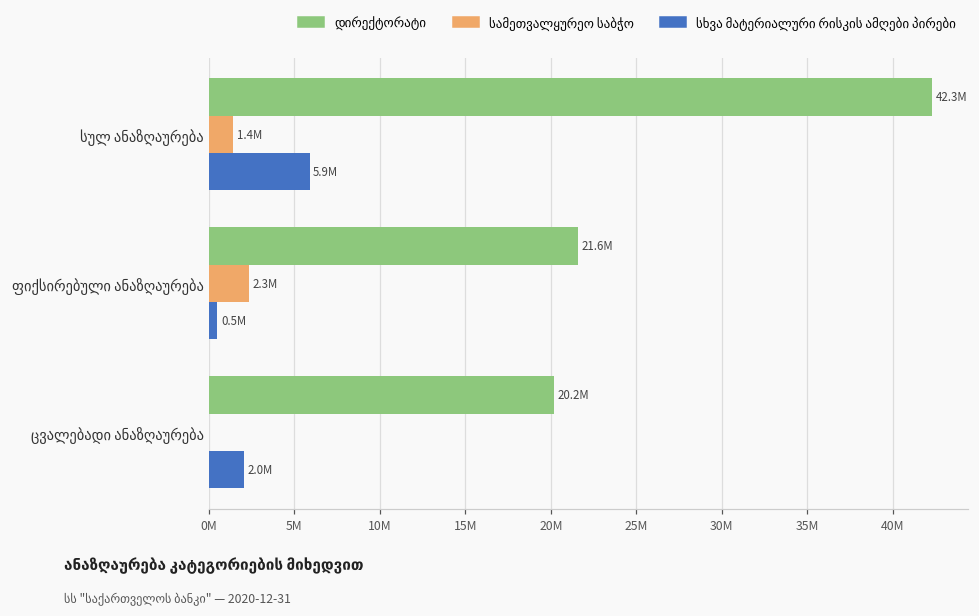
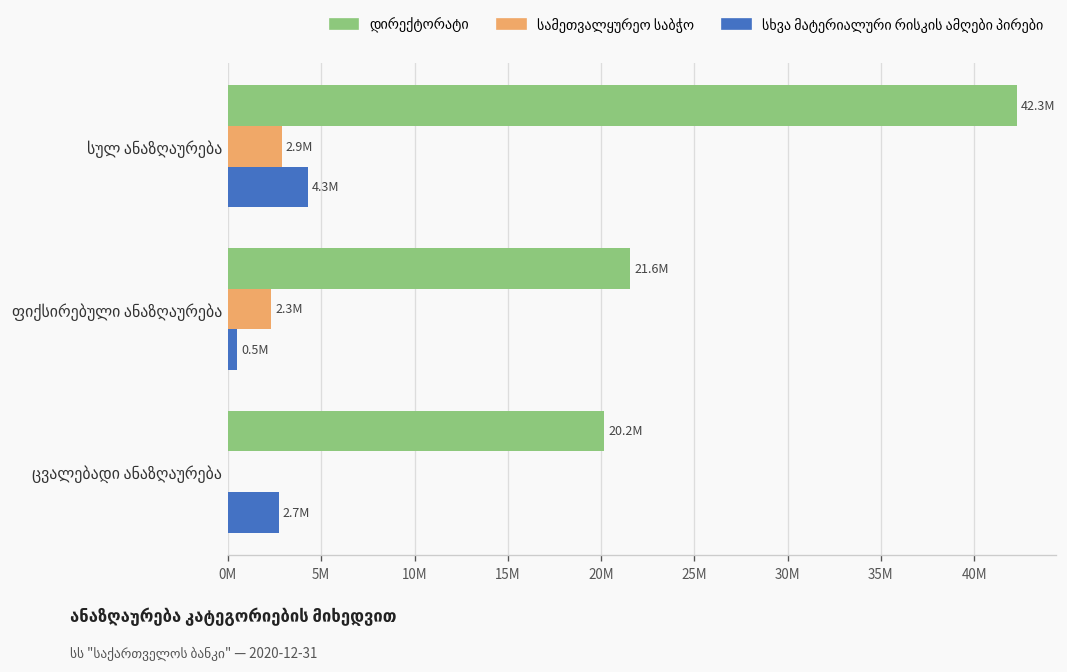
  {
    "დირექტორატი": {
      "სულ ანაზღაურება": "42.3M",
      "ფიქსირებული ანაზღაურება": "21.6M",
      "ცვალებადი ანაზღაურება": "20.2M"
    },
    "სამეთვალყურეო საბჭო": {
-     "სულ ანაზღაურება": "1.4M",
+     "სულ ანაზღაურება": "2.9M",
      "ფიქსირებული ანაზღაურება": "2.3M"
    },
    "სხვა მატერიალური რისკის ამღები პირები": {
-     "სულ ანაზღაურება": "5.9M",
+     "სულ ანაზღაურება": "4.3M",
      "ფიქსირებული ანაზღაურება": "0.5M",
-     "ცვალებადი ანაზღაურება": "2.0M"
+     "ცვალებადი ანაზღაურება": "2.7M"
    }
  }
